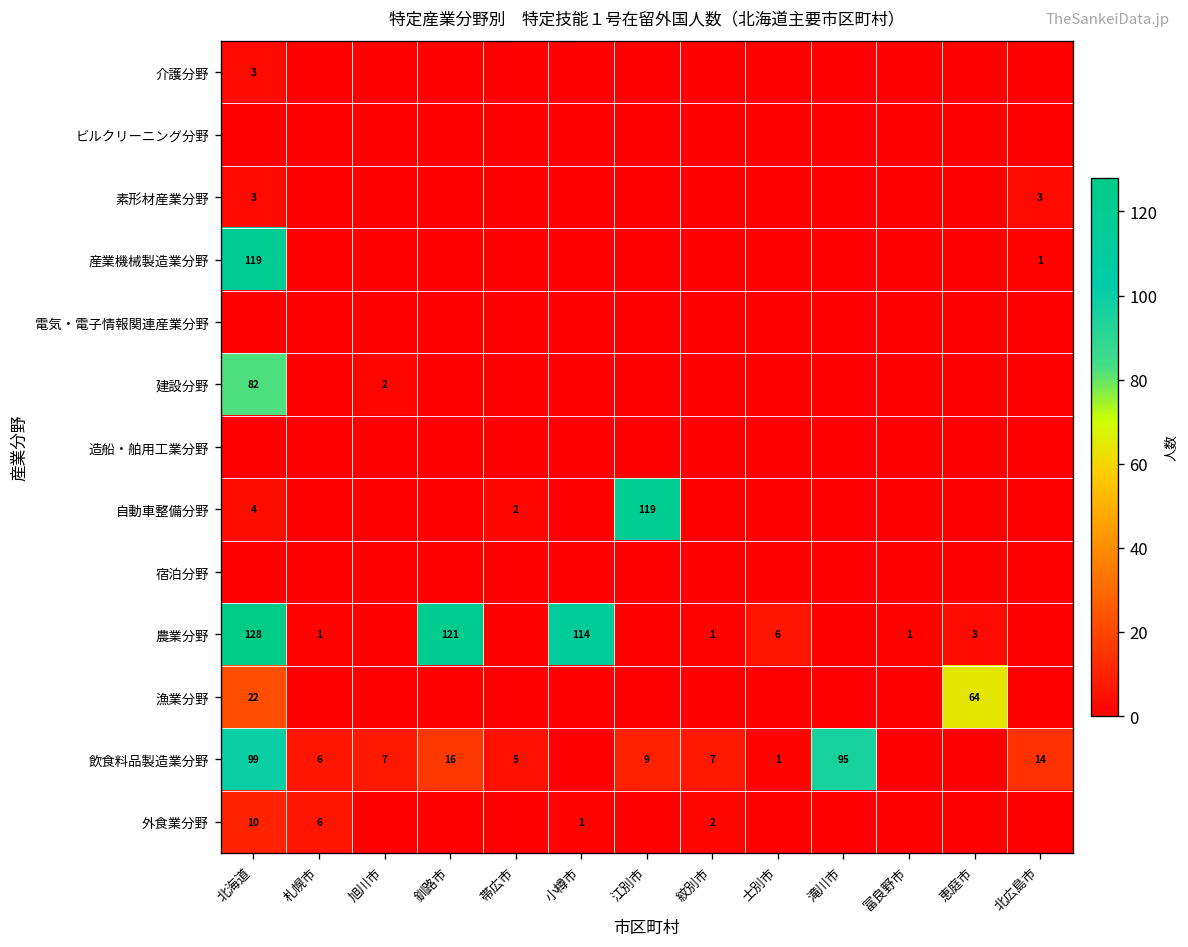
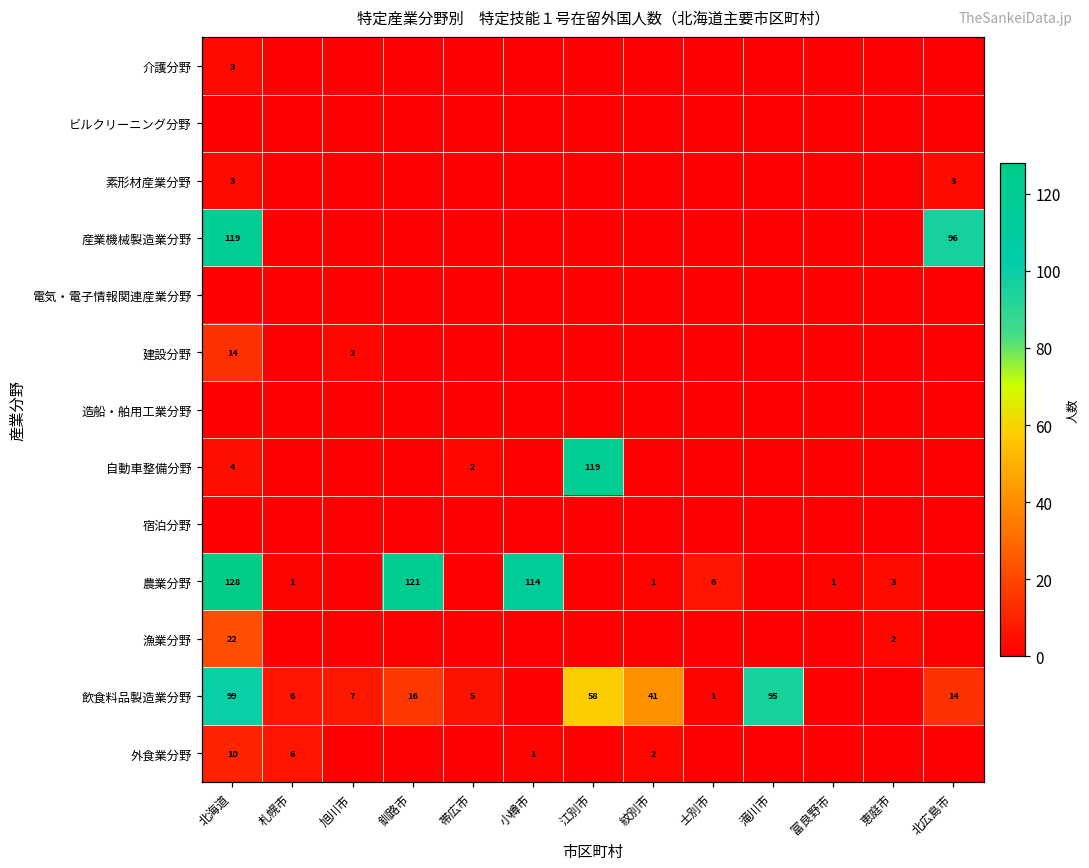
  {
    "介護分野": {
      "北海道": 3
    },
    "素形材産業分野": {
      "北海道": 3,
      "北広島市": 3
    },
    "産業機械製造業分野": {
      "北海道": 119,
-     "北広島市": 1
+     "北広島市": 96
    },
    "建設分野": {
-     "北海道": 82,
+     "北海道": 14,
      "旭川市": 2
    },
    "自動車整備分野": {
      "北海道": 4,
      "帯広市": 2,
      "江別市": 119
    },
    "農業分野": {
      "北海道": 128,
      "札幌市": 1,
      "釧路市": 121,
      "小樽市": 114,
      "紋別市": 1,
      "士別市": 6,
      "富良野市": 1,
      "恵庭市": 3
    },
    "漁業分野": {
      "北海道": 22,
-     "恵庭市": 64
+     "恵庭市": 2
    },
    "飲食料品製造業分野": {
      "北海道": 99,
      "札幌市": 6,
      "旭川市": 7,
      "釧路市": 16,
      "帯広市": 5,
-     "江別市": 9,
-     "紋別市": 7,
+     "江別市": 58,
+     "紋別市": 41,
      "士別市": 1,
      "滝川市": 95,
      "北広島市": 14
    },
    "外食業分野": {
      "北海道": 10,
      "札幌市": 6,
      "小樽市": 1,
      "紋別市": 2
    }
  }
